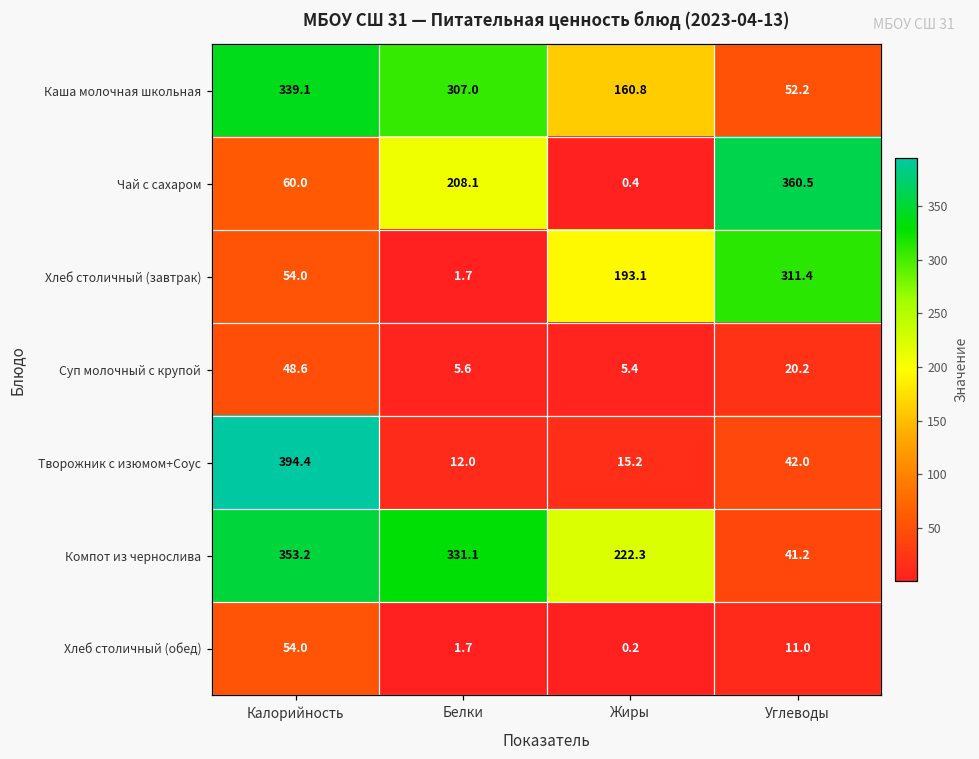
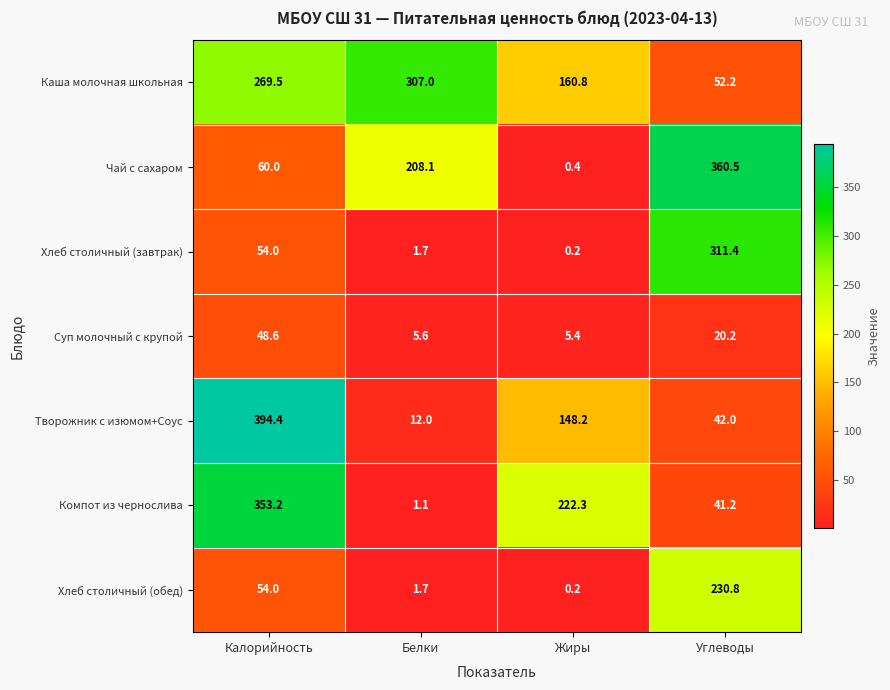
  {
    "Каша молочная школьная": {
-     "Калорийность": 339.1,
+     "Калорийность": 269.5,
      "Белки": 307.0,
      "Жиры": 160.8,
      "Углеводы": 52.2
    },
    "Чай с сахаром": {
      "Калорийность": 60.0,
      "Белки": 208.1,
      "Жиры": 0.4,
      "Углеводы": 360.5
    },
    "Хлеб столичный (завтрак)": {
      "Калорийность": 54.0,
      "Белки": 1.7,
-     "Жиры": 193.1,
+     "Жиры": 0.2,
      "Углеводы": 311.4
    },
    "Суп молочный с крупой": {
      "Калорийность": 48.6,
      "Белки": 5.6,
      "Жиры": 5.4,
      "Углеводы": 20.2
    },
    "Творожник с изюмом+Соус": {
      "Калорийность": 394.4,
      "Белки": 12.0,
-     "Жиры": 15.2,
+     "Жиры": 148.2,
      "Углеводы": 42.0
    },
    "Компот из чернослива": {
      "Калорийность": 353.2,
-     "Белки": 331.1,
+     "Белки": 1.1,
      "Жиры": 222.3,
      "Углеводы": 41.2
    },
    "Хлеб столичный (обед)": {
      "Калорийность": 54.0,
      "Белки": 1.7,
      "Жиры": 0.2,
-     "Углеводы": 11.0
+     "Углеводы": 230.8
    }
  }
